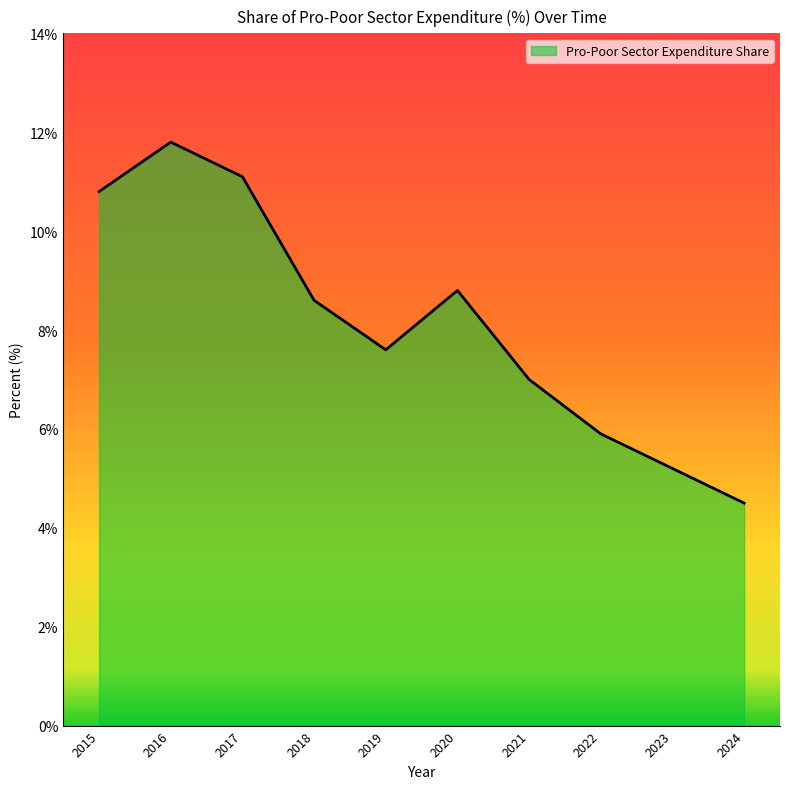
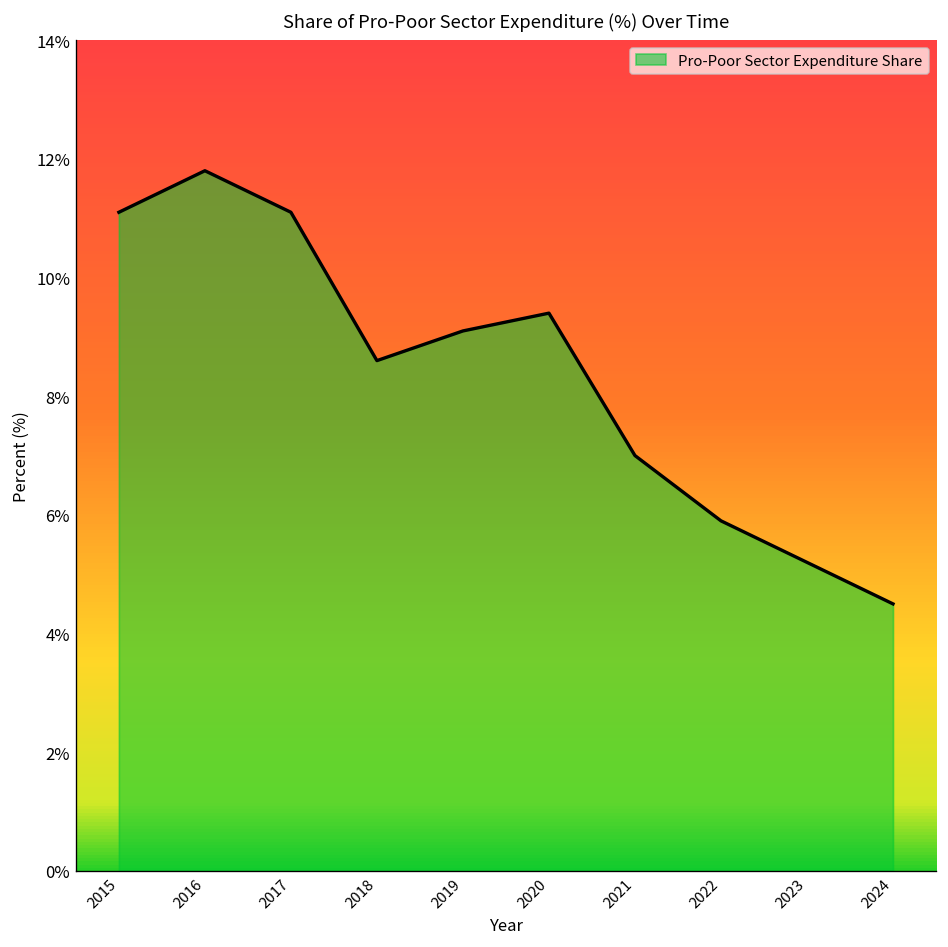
  {
-   "2015": "10.8%",
+   "2015": "11.1%",
    "2016": "11.8%",
    "2017": "11.1%",
    "2018": "8.6%",
-   "2019": "7.6%",
-   "2020": "8.8%",
+   "2019": "9.1%",
+   "2020": "9.4%",
    "2021": "7.0%",
    "2022": "5.9%",
    "2023": "5.2%",
    "2024": "4.5%"
  }
